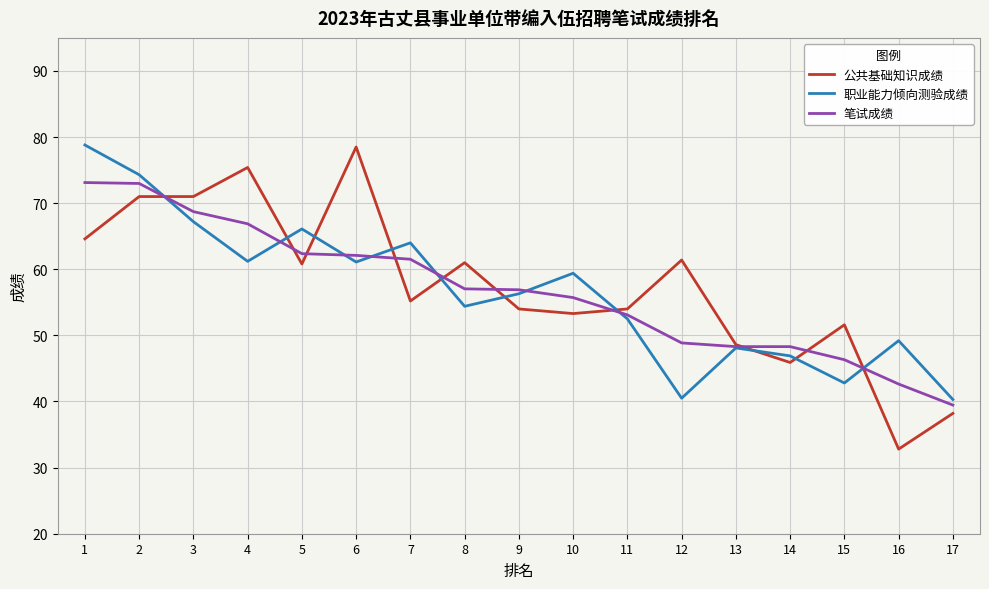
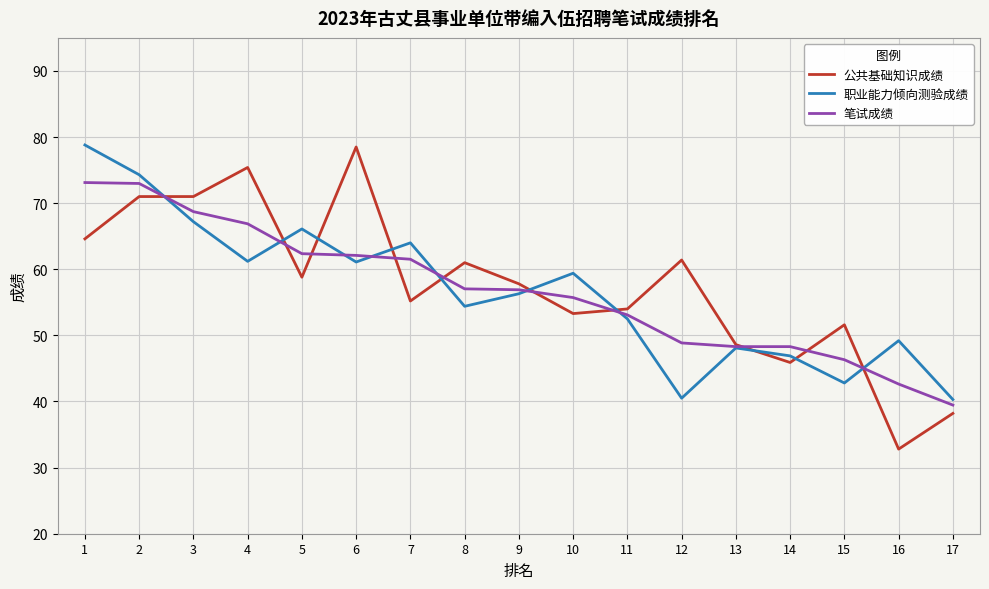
  {
    "公共基础知识成绩": {
      "1": 65,
      "2": 71,
      "3": 71,
      "4": 75,
-     "5": 61,
+     "5": 59,
      "6": 79,
      "7": 55,
      "8": 61,
-     "9": 54,
+     "9": 58,
      "10": 53,
      "11": 54,
      "12": 61,
      "14": 46,
      "15": 52,
      "16": 33,
      "17": 38
    },
    "职业能力倾向测验成绩": {
      "1": 79,
      "2": 74,
      "3": 67,
      "4": 61,
      "5": 66,
      "6": 61,
      "7": 64,
      "8": 54,
      "9": 56,
      "10": 59,
      "11": 53,
      "12": 41,
      "14": 47,
      "15": 43,
      "16": 49,
      "17": 40
    },
    "笔试成绩": {
      "1": 73,
      "2": 73,
      "3": 69,
      "4": 67,
      "5": 62,
      "6": 62,
      "7": 62,
      "8": 57,
      "9": 57,
      "10": 56,
      "11": 53,
      "12": 49,
      "14": 48,
      "15": 46,
      "16": 43,
      "17": 39
    }
  }
